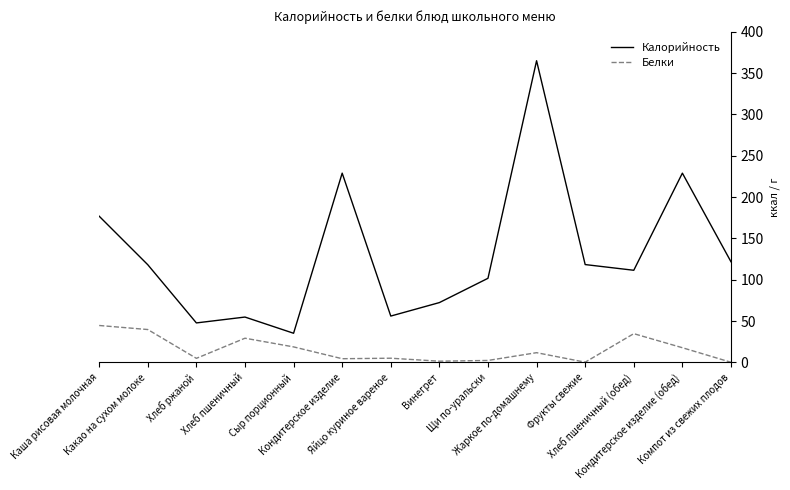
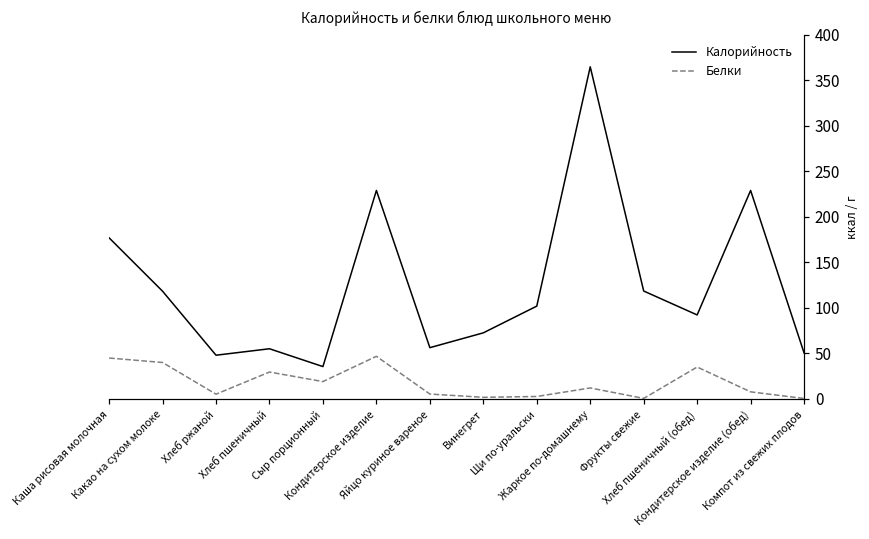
  {
    "Калорийность": {
      "Каша рисовая молочная": 180,
      "Какао на сухом молоке": 120,
      "Хлеб ржаной": 50,
      "Хлеб пшеничный": 50,
      "Сыр порционный": 40,
      "Кондитерское изделие": 230,
      "Яйцо куриное вареное": 60,
      "Винегрет": 70,
      "Щи по-уральски": 100,
      "Жаркое по-домашнему": 370,
      "Фрукты свежие": 120,
-     "Хлеб пшеничный (обед)": 110,
+     "Хлеб пшеничный (обед)": 90,
      "Кондитерское изделие (обед)": 230,
-     "Компот из свежих плодов": 120
+     "Компот из свежих плодов": 50
    },
    "Белки": {
      "Каша рисовая молочная": 40,
      "Какао на сухом молоке": 40,
      "Хлеб ржаной": 0,
      "Хлеб пшеничный": 30,
      "Сыр порционный": 20,
-     "Кондитерское изделие": 0,
+     "Кондитерское изделие": 50,
      "Яйцо куриное вареное": 10,
      "Винегрет": 0,
      "Щи по-уральски": 0,
      "Жаркое по-домашнему": 10,
      "Фрукты свежие": 0,
      "Хлеб пшеничный (обед)": 30,
-     "Кондитерское изделие (обед)": 20,
+     "Кондитерское изделие (обед)": 10,
      "Компот из свежих плодов": 0
    }
  }
